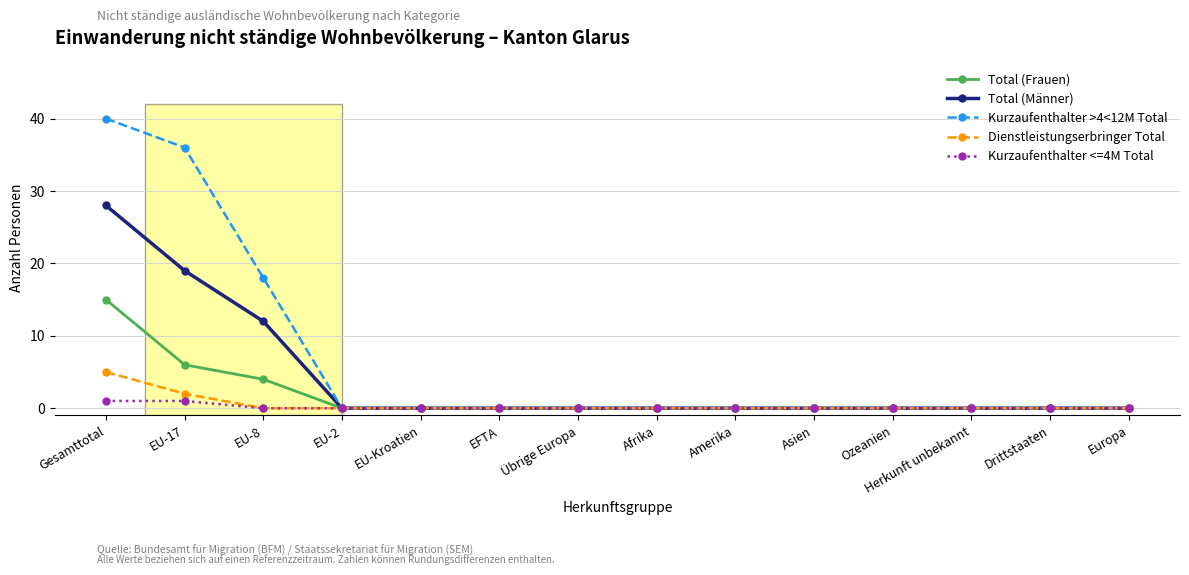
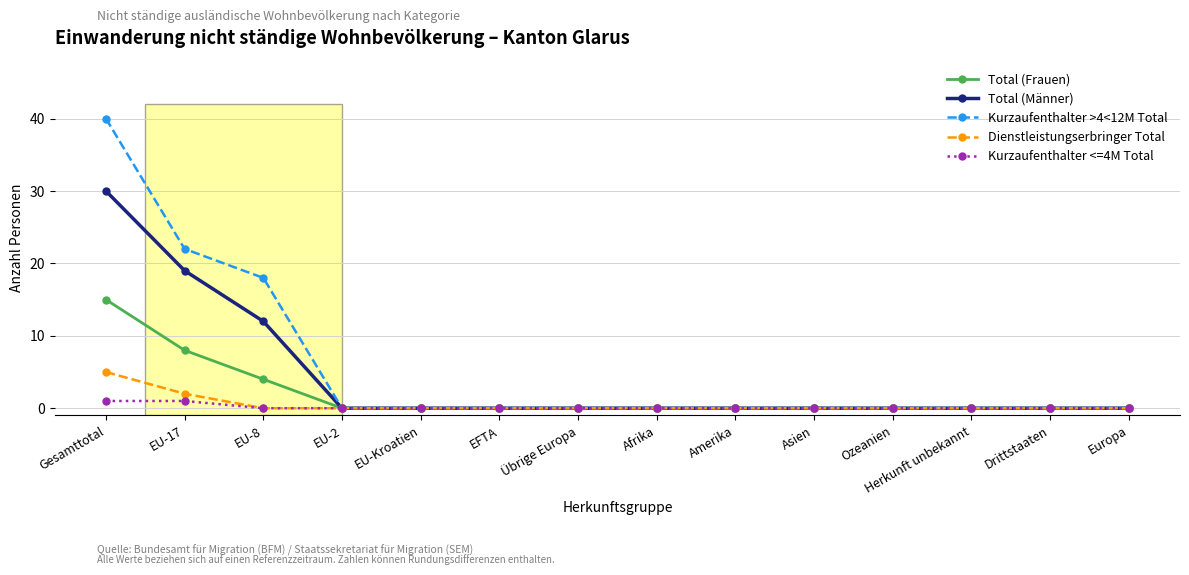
  {
    "Total (Frauen)": {
      "Gesamttotal": 15,
-     "EU-17": 6,
+     "EU-17": 8,
      "EU-8": 4
    },
    "Total (Männer)": {
-     "Gesamttotal": 28,
+     "Gesamttotal": 30,
      "EU-17": 19,
      "EU-8": 12
    },
    "Kurzaufenthalter >4<12M Total": {
      "Gesamttotal": 40,
-     "EU-17": 36,
+     "EU-17": 22,
      "EU-8": 18
    },
    "Dienstleistungserbringer Total": {
      "Gesamttotal": 5,
      "EU-17": 2
    },
    "Kurzaufenthalter <=4M Total": {
      "Gesamttotal": 1,
      "EU-17": 1
    }
  }
